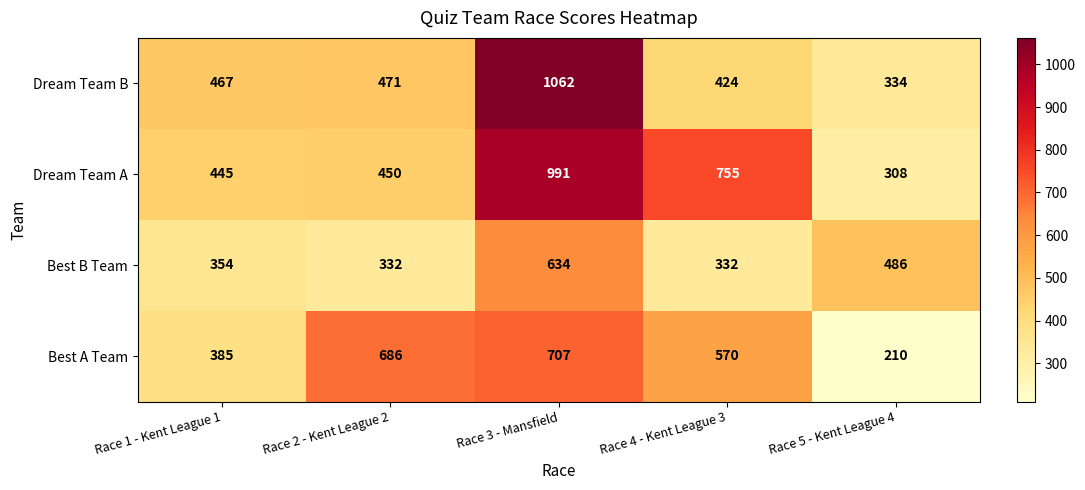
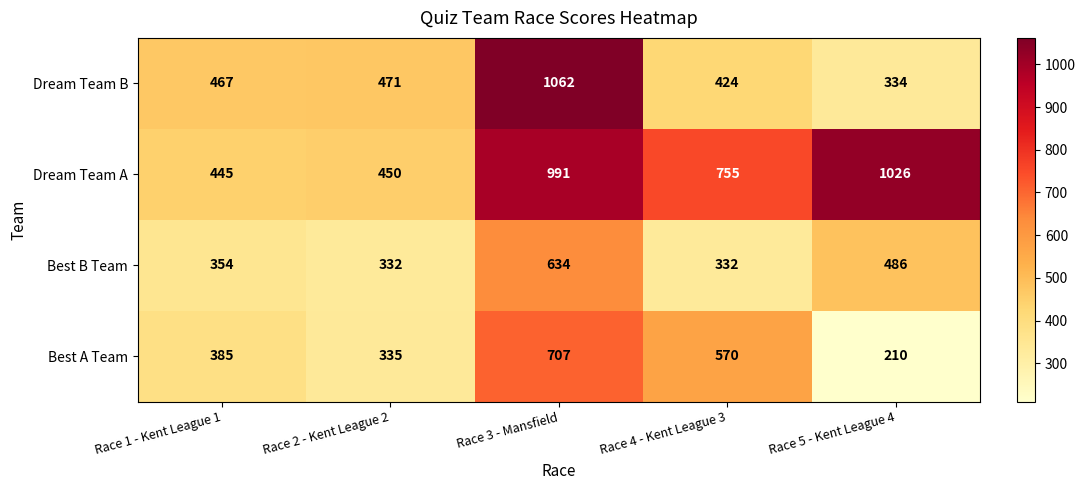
  {
    "Dream Team B": {
      "Race 1 - Kent League 1": 467,
      "Race 2 - Kent League 2": 471,
      "Race 3 - Mansfield": 1062,
      "Race 4 - Kent League 3": 424,
      "Race 5 - Kent League 4": 334
    },
    "Dream Team A": {
      "Race 1 - Kent League 1": 445,
      "Race 2 - Kent League 2": 450,
      "Race 3 - Mansfield": 991,
      "Race 4 - Kent League 3": 755,
-     "Race 5 - Kent League 4": 308
+     "Race 5 - Kent League 4": 1026
    },
    "Best B Team": {
      "Race 1 - Kent League 1": 354,
      "Race 2 - Kent League 2": 332,
      "Race 3 - Mansfield": 634,
      "Race 4 - Kent League 3": 332,
      "Race 5 - Kent League 4": 486
    },
    "Best A Team": {
      "Race 1 - Kent League 1": 385,
-     "Race 2 - Kent League 2": 686,
+     "Race 2 - Kent League 2": 335,
      "Race 3 - Mansfield": 707,
      "Race 4 - Kent League 3": 570,
      "Race 5 - Kent League 4": 210
    }
  }
